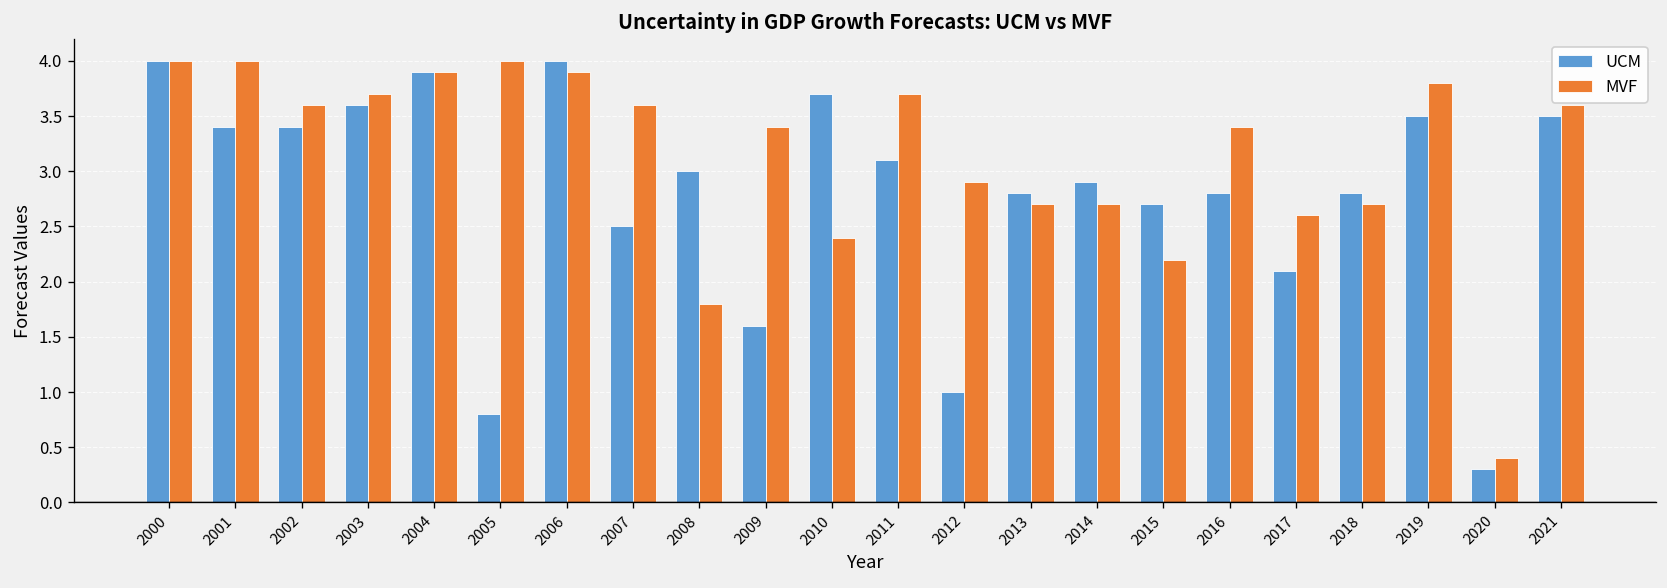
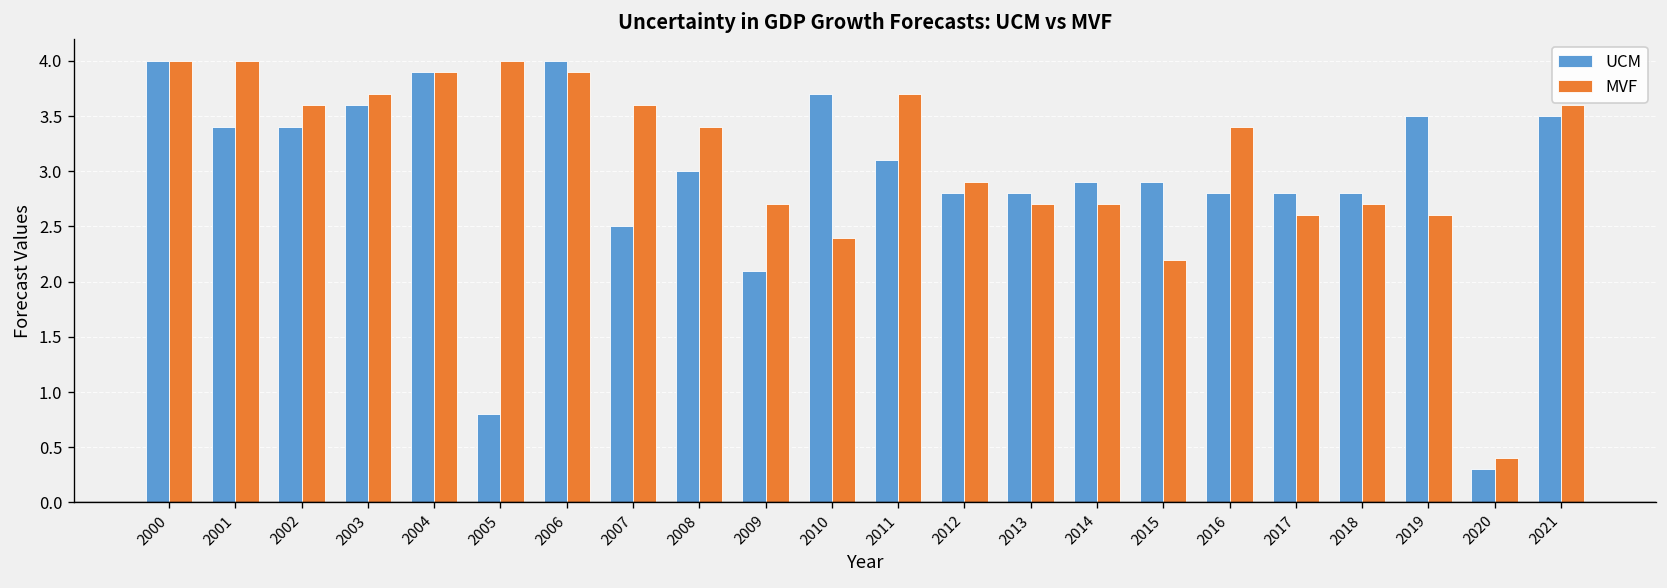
  {
    "UCM": {
      "2000": 4.0,
      "2001": 3.4,
      "2002": 3.4,
      "2003": 3.6,
      "2004": 3.9,
      "2005": 0.8,
      "2006": 4.0,
      "2007": 2.5,
      "2008": 3.0,
-     "2009": 1.6,
+     "2009": 2.1,
      "2010": 3.7,
      "2011": 3.1,
-     "2012": 1.0,
+     "2012": 2.8,
      "2013": 2.8,
      "2014": 2.9,
-     "2015": 2.7,
+     "2015": 2.9,
      "2016": 2.8,
-     "2017": 2.1,
+     "2017": 2.8,
      "2018": 2.8,
      "2019": 3.5,
      "2020": 0.3,
      "2021": 3.5
    },
    "MVF": {
      "2000": 4.0,
      "2001": 4.0,
      "2002": 3.6,
      "2003": 3.7,
      "2004": 3.9,
      "2005": 4.0,
      "2006": 3.9,
      "2007": 3.6,
-     "2008": 1.8,
-     "2009": 3.4,
+     "2008": 3.4,
+     "2009": 2.7,
      "2010": 2.4,
      "2011": 3.7,
      "2012": 2.9,
      "2013": 2.7,
      "2014": 2.7,
      "2015": 2.2,
      "2016": 3.4,
      "2017": 2.6,
      "2018": 2.7,
-     "2019": 3.8,
+     "2019": 2.6,
      "2020": 0.4,
      "2021": 3.6
    }
  }
